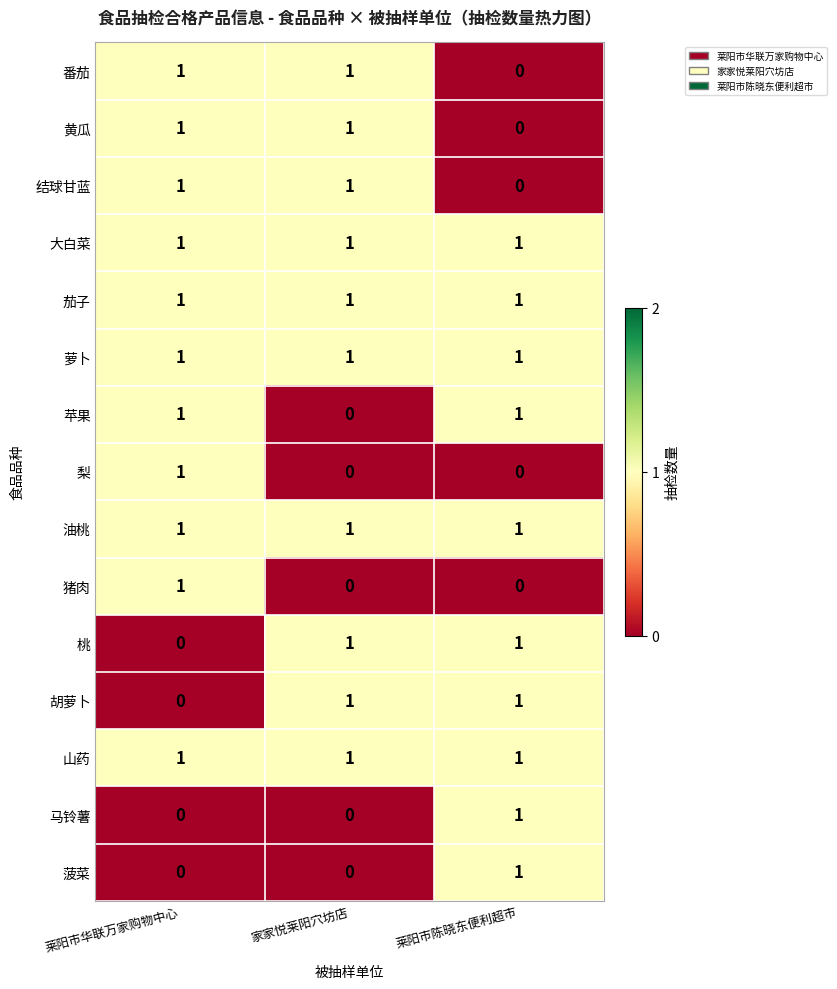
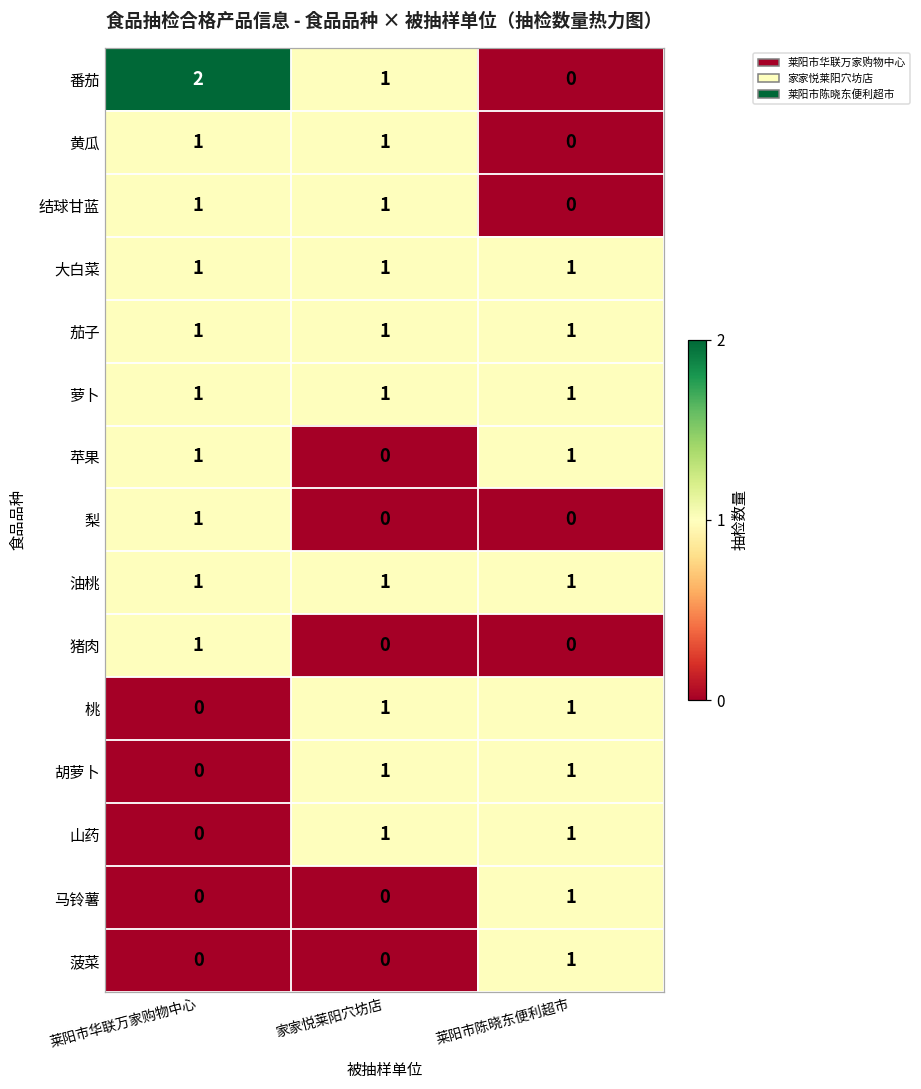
  {
    "番茄": {
-     "莱阳市华联万家购物中心": 1,
+     "莱阳市华联万家购物中心": 2,
      "家家悦莱阳穴坊店": 1,
      "莱阳市陈晓东便利超市": 0
    },
    "黄瓜": {
      "莱阳市华联万家购物中心": 1,
      "家家悦莱阳穴坊店": 1,
      "莱阳市陈晓东便利超市": 0
    },
    "结球甘蓝": {
      "莱阳市华联万家购物中心": 1,
      "家家悦莱阳穴坊店": 1,
      "莱阳市陈晓东便利超市": 0
    },
    "大白菜": {
      "莱阳市华联万家购物中心": 1,
      "家家悦莱阳穴坊店": 1,
      "莱阳市陈晓东便利超市": 1
    },
    "茄子": {
      "莱阳市华联万家购物中心": 1,
      "家家悦莱阳穴坊店": 1,
      "莱阳市陈晓东便利超市": 1
    },
    "萝卜": {
      "莱阳市华联万家购物中心": 1,
      "家家悦莱阳穴坊店": 1,
      "莱阳市陈晓东便利超市": 1
    },
    "苹果": {
      "莱阳市华联万家购物中心": 1,
      "家家悦莱阳穴坊店": 0,
      "莱阳市陈晓东便利超市": 1
    },
    "梨": {
      "莱阳市华联万家购物中心": 1,
      "家家悦莱阳穴坊店": 0,
      "莱阳市陈晓东便利超市": 0
    },
    "油桃": {
      "莱阳市华联万家购物中心": 1,
      "家家悦莱阳穴坊店": 1,
      "莱阳市陈晓东便利超市": 1
    },
    "猪肉": {
      "莱阳市华联万家购物中心": 1,
      "家家悦莱阳穴坊店": 0,
      "莱阳市陈晓东便利超市": 0
    },
    "桃": {
      "莱阳市华联万家购物中心": 0,
      "家家悦莱阳穴坊店": 1,
      "莱阳市陈晓东便利超市": 1
    },
    "胡萝卜": {
      "莱阳市华联万家购物中心": 0,
      "家家悦莱阳穴坊店": 1,
      "莱阳市陈晓东便利超市": 1
    },
    "山药": {
-     "莱阳市华联万家购物中心": 1,
+     "莱阳市华联万家购物中心": 0,
      "家家悦莱阳穴坊店": 1,
      "莱阳市陈晓东便利超市": 1
    },
    "马铃薯": {
      "莱阳市华联万家购物中心": 0,
      "家家悦莱阳穴坊店": 0,
      "莱阳市陈晓东便利超市": 1
    },
    "菠菜": {
      "莱阳市华联万家购物中心": 0,
      "家家悦莱阳穴坊店": 0,
      "莱阳市陈晓东便利超市": 1
    }
  }
